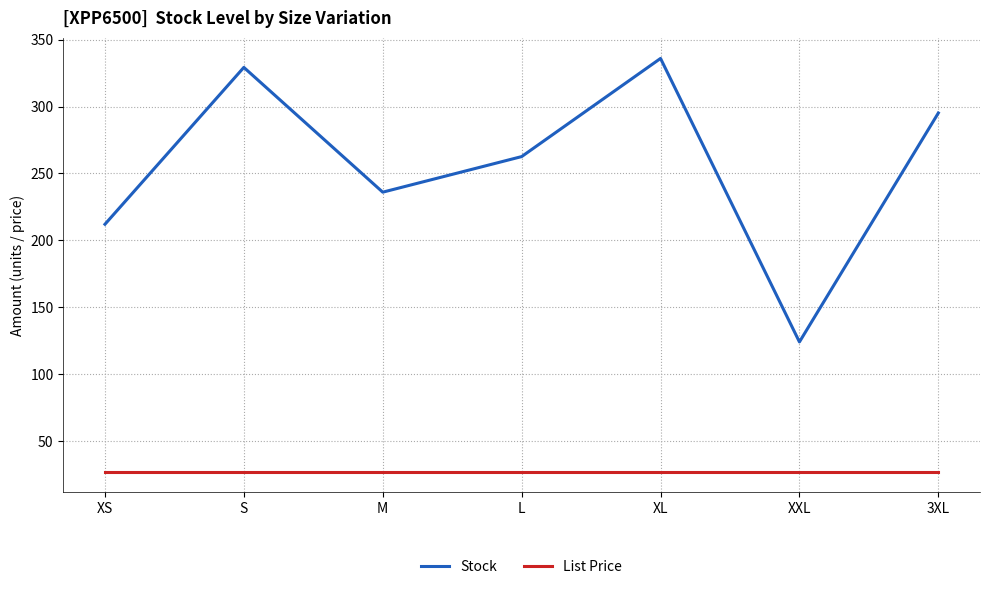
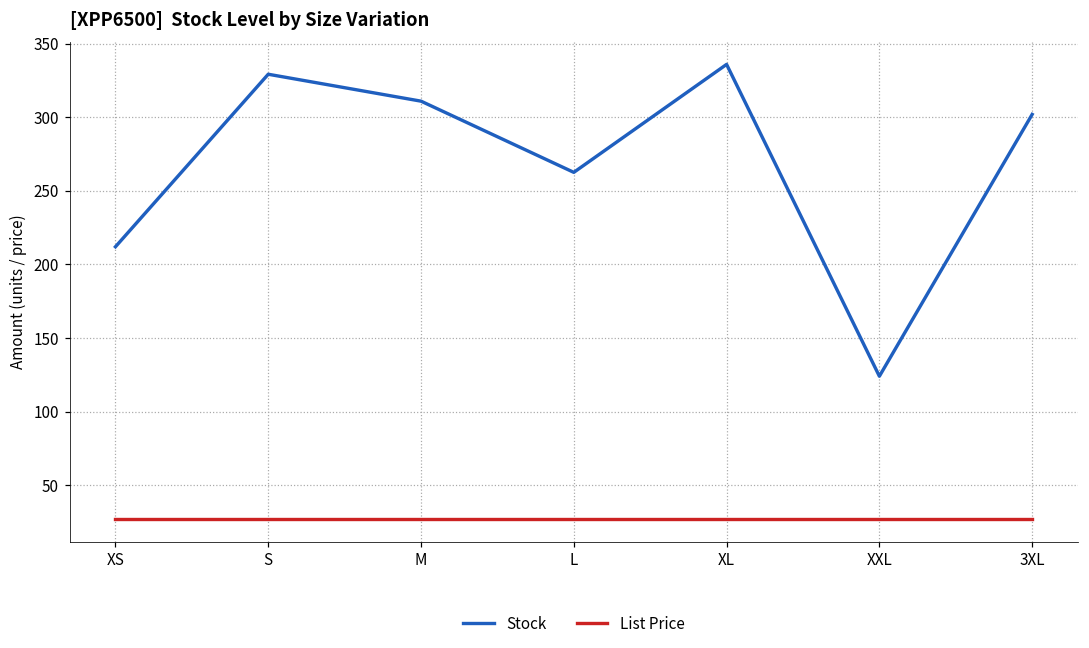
  {
    "Stock": {
      "XS": 212,
      "S": 329,
-     "M": 236,
+     "M": 311,
      "L": 263,
      "XL": 336,
      "XXL": 124,
-     "3XL": 295
+     "3XL": 302
    },
    "List Price": {
      "XS": 27,
      "S": 27,
      "M": 27,
      "L": 27,
      "XL": 27,
      "XXL": 27,
      "3XL": 27
    }
  }
